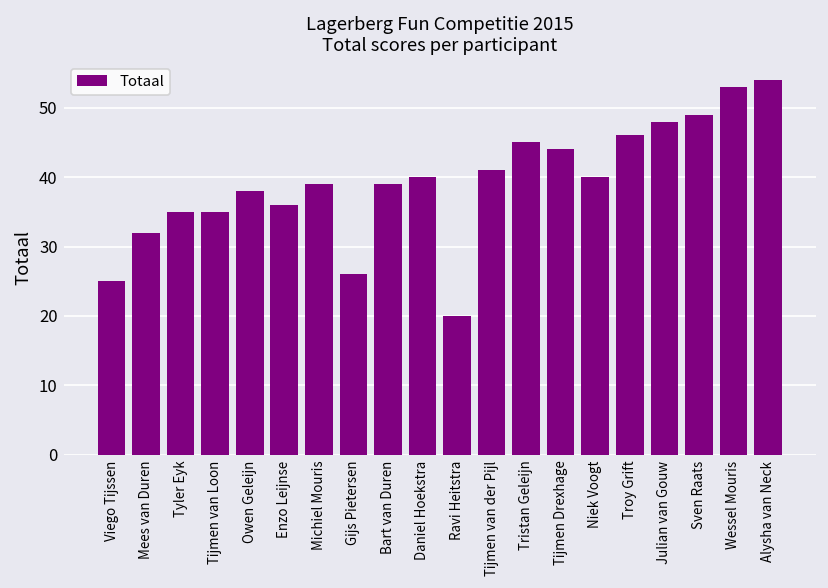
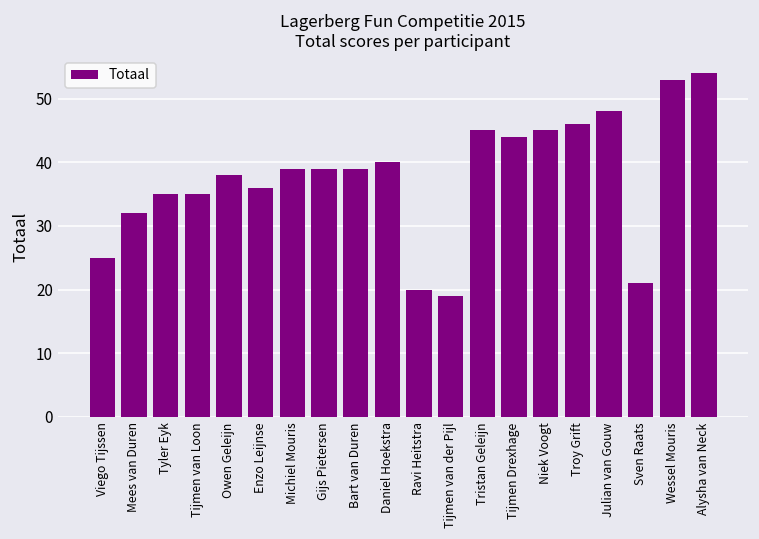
  {
    "Viego Tijssen": 25,
    "Mees van Duren": 32,
    "Tyler Eyk": 35,
    "Tijmen van Loon": 35,
    "Owen Geleijn": 38,
    "Enzo Leijnse": 36,
    "Michiel Mouris": 39,
-   "Gijs Pietersen": 26,
+   "Gijs Pietersen": 39,
    "Bart van Duren": 39,
    "Daniel Hoekstra": 40,
    "Ravi Heitstra": 20,
-   "Tijmen van der Pijl": 41,
+   "Tijmen van der Pijl": 19,
    "Tristan Geleijn": 45,
    "Tijmen Drexhage": 44,
-   "Niek Voogt": 40,
+   "Niek Voogt": 45,
    "Troy Grift": 46,
    "Julian van Gouw": 48,
-   "Sven Raats": 49,
+   "Sven Raats": 21,
    "Wessel Mouris": 53,
    "Alysha van Neck": 54
  }
